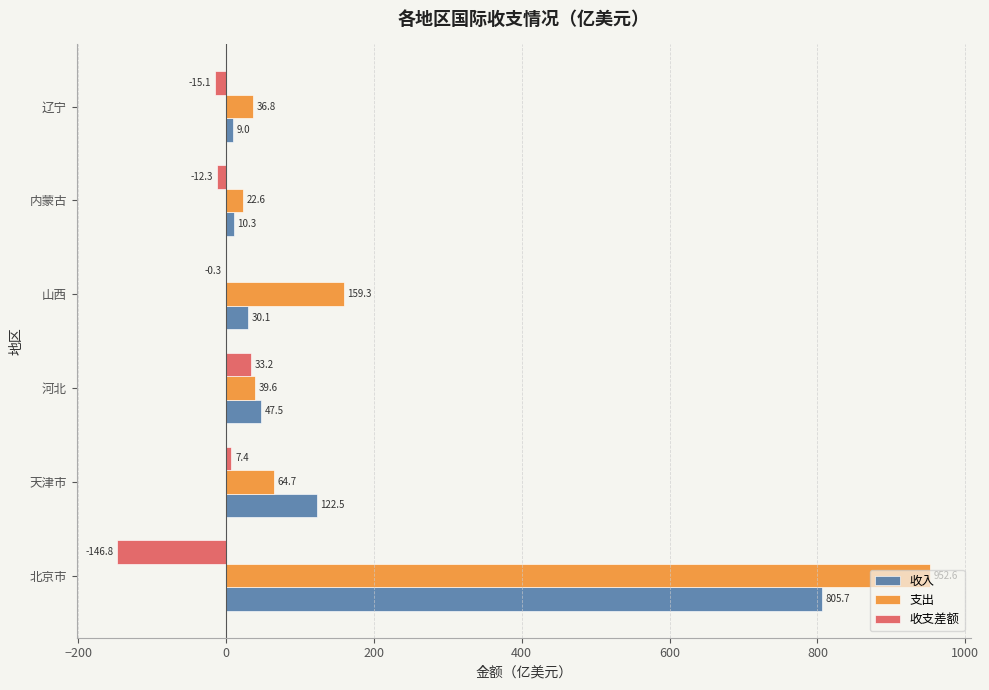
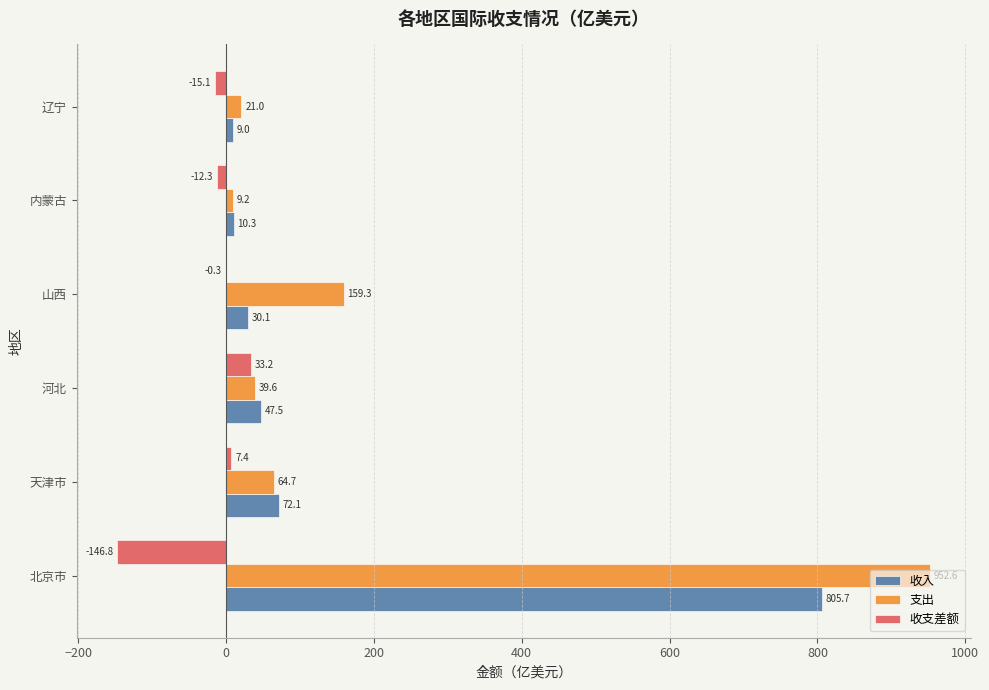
  {
    "收入": {
      "辽宁": 9.0,
      "内蒙古": 10.3,
      "山西": 30.1,
      "河北": 47.5,
-     "天津市": 122.5,
+     "天津市": 72.1,
      "北京市": 805.7
    },
    "支出": {
-     "辽宁": 36.8,
-     "内蒙古": 22.6,
+     "辽宁": 21.0,
+     "内蒙古": 9.2,
      "山西": 159.3,
      "河北": 39.6,
      "天津市": 64.7
    },
    "收支差额": {
      "辽宁": -15.1,
      "内蒙古": -12.3,
      "山西": -0.3,
      "河北": 33.2,
      "天津市": 7.4,
      "北京市": -146.8
    }
  }
